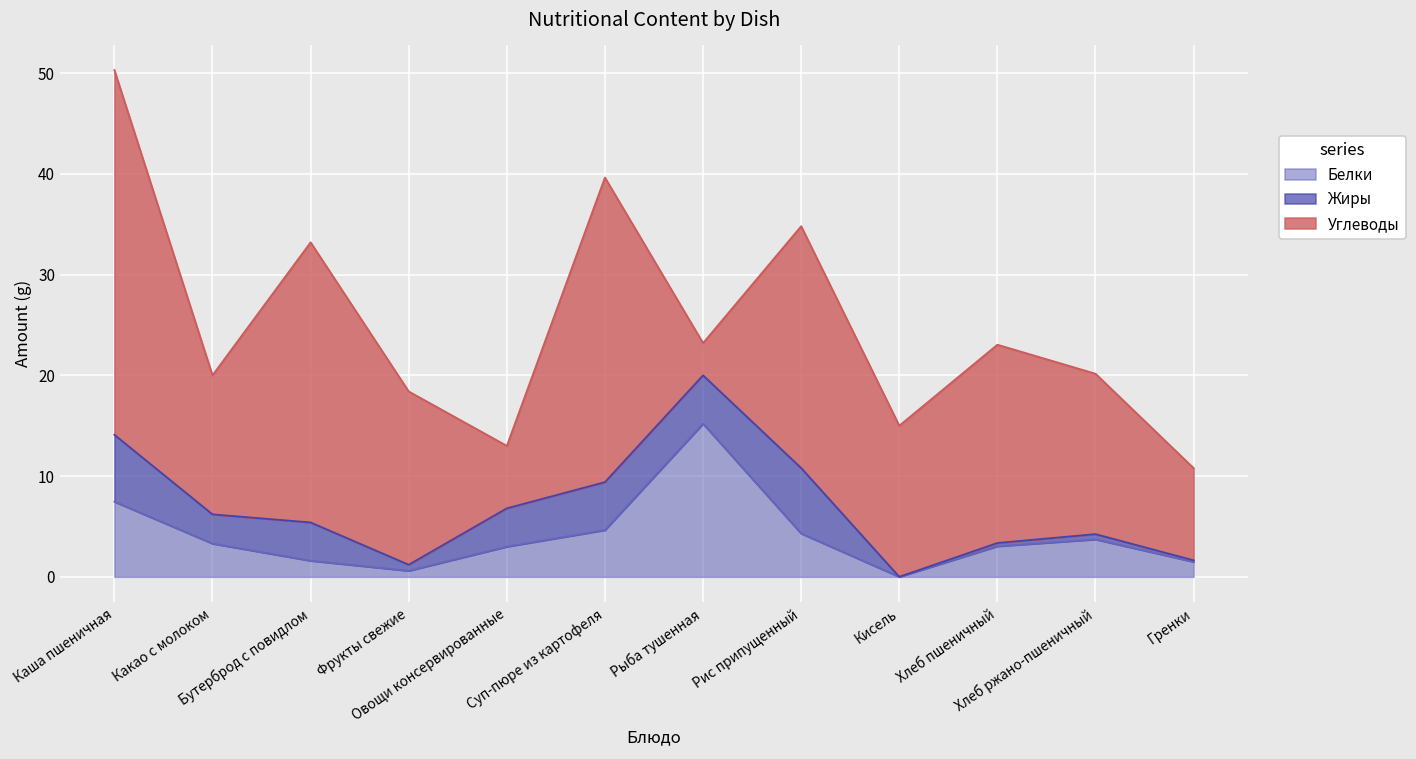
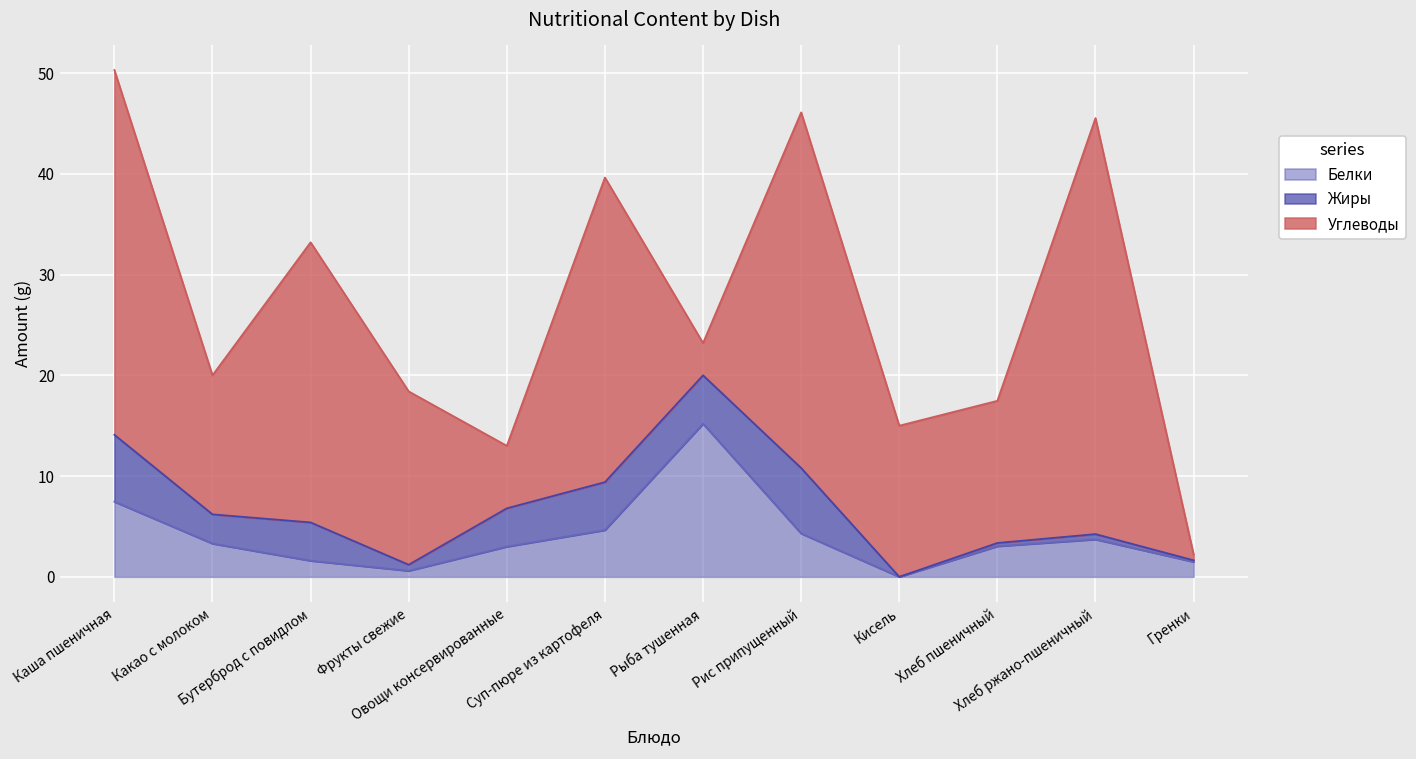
  {
    "Углеводы": {
      "Каша пшеничная": 36,
      "Какао с молоком": 14,
      "Бутерброд с повидлом": 28,
      "Фрукты свежие": 17,
      "Овощи консервированные": 6,
      "Суп-пюре из картофеля": 30,
      "Рыба тушенная": 3,
-     "Рис припущенный": 24,
+     "Рис припущенный": 35,
      "Кисель": 15,
-     "Хлеб пшеничный": 20,
-     "Хлеб ржано-пшеничный": 16,
-     "Гренки": 9
+     "Хлеб пшеничный": 14,
+     "Хлеб ржано-пшеничный": 41,
+     "Гренки": 1
    }
  }
